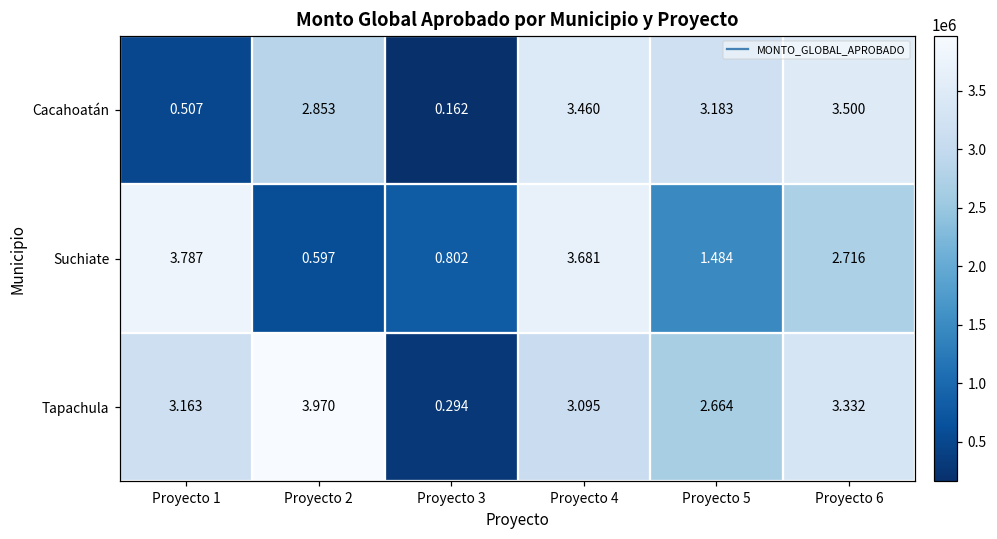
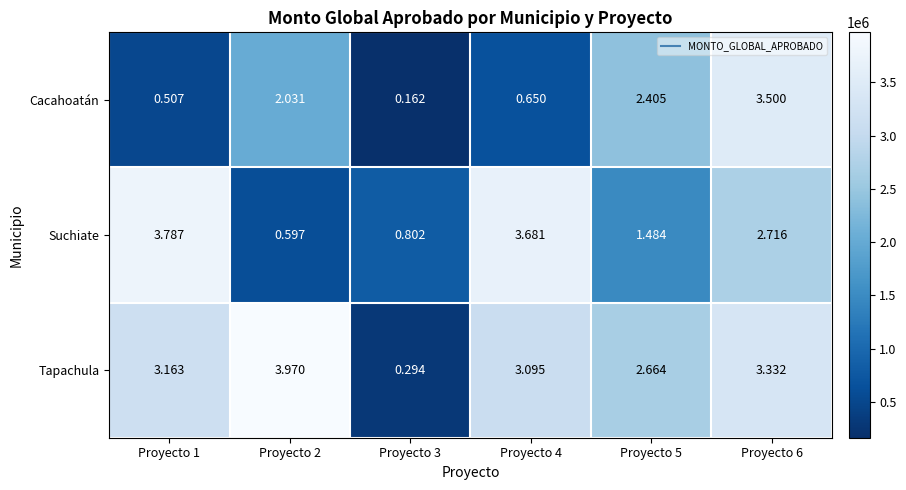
  {
    "Cacahoatán": {
      "Proyecto 1": 0.507,
-     "Proyecto 2": 2.853,
+     "Proyecto 2": 2.031,
      "Proyecto 3": 0.162,
-     "Proyecto 4": 3.460,
-     "Proyecto 5": 3.183,
+     "Proyecto 4": 0.650,
+     "Proyecto 5": 2.405,
      "Proyecto 6": 3.500
    },
    "Suchiate": {
      "Proyecto 1": 3.787,
      "Proyecto 2": 0.597,
      "Proyecto 3": 0.802,
      "Proyecto 4": 3.681,
      "Proyecto 5": 1.484,
      "Proyecto 6": 2.716
    },
    "Tapachula": {
      "Proyecto 1": 3.163,
      "Proyecto 2": 3.970,
      "Proyecto 3": 0.294,
      "Proyecto 4": 3.095,
      "Proyecto 5": 2.664,
      "Proyecto 6": 3.332
    }
  }
